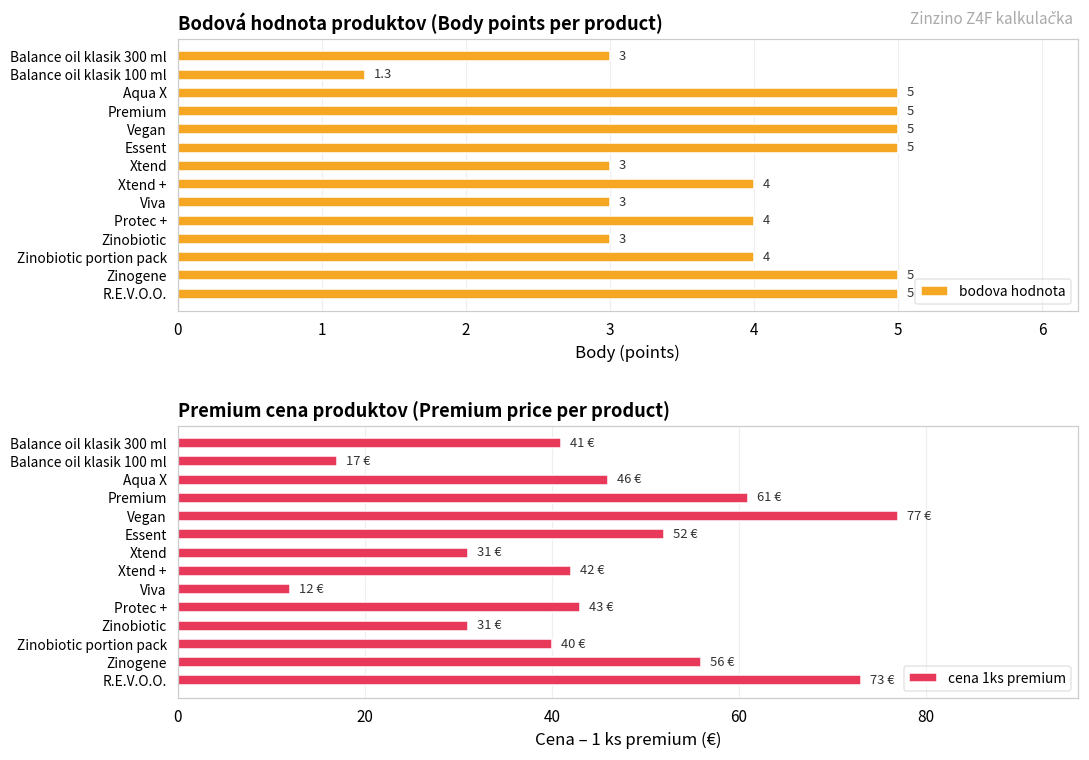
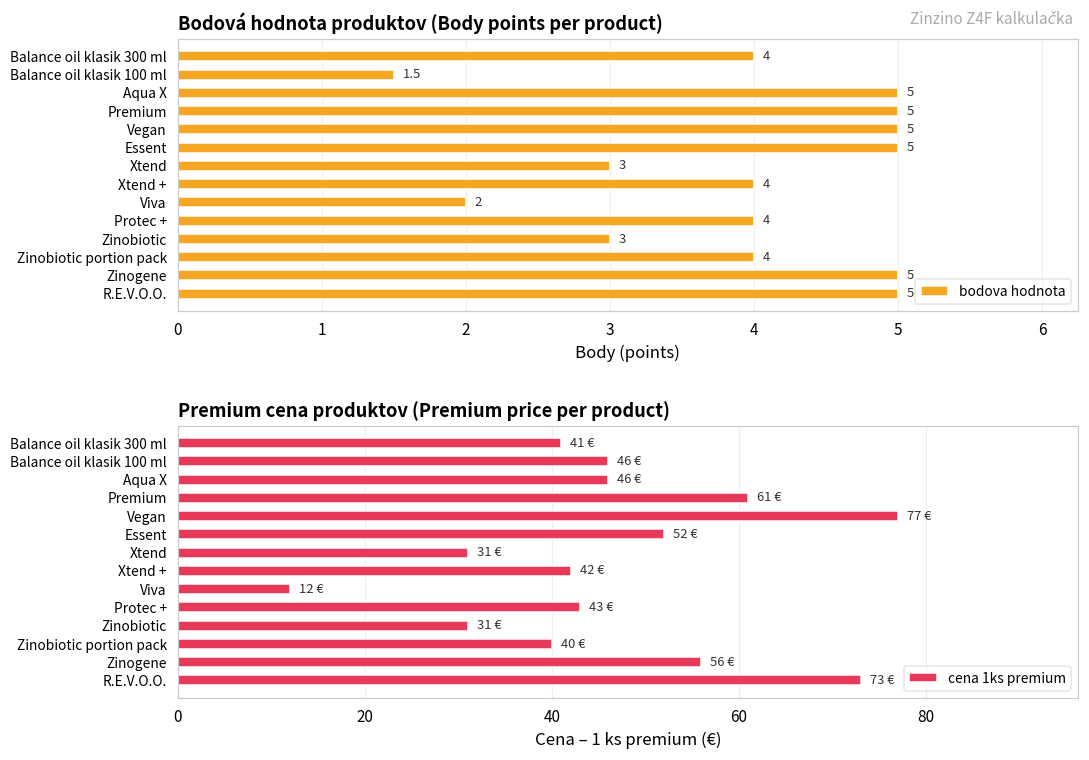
  {
    "Bodová hodnota produktov (Body points per product)": {
-     "Balance oil klasik 300 ml": 3,
-     "Balance oil klasik 100 ml": 1.3,
+     "Balance oil klasik 300 ml": 4,
+     "Balance oil klasik 100 ml": 1.5,
      "Aqua X": 5,
      "Premium": 5,
      "Vegan": 5,
      "Essent": 5,
      "Xtend": 3,
      "Xtend +": 4,
-     "Viva": 3,
+     "Viva": 2,
      "Protec +": 4,
      "Zinobiotic": 3,
      "Zinobiotic portion pack": 4,
      "Zinogene": 5,
      "R.E.V.O.O.": 5
    },
    "Premium cena produktov (Premium price per product)": {
      "Balance oil klasik 300 ml": 41,
-     "Balance oil klasik 100 ml": 17,
+     "Balance oil klasik 100 ml": 46,
      "Aqua X": 46,
      "Premium": 61,
      "Vegan": 77,
      "Essent": 52,
      "Xtend": 31,
      "Xtend +": 42,
      "Viva": 12,
      "Protec +": 43,
      "Zinobiotic": 31,
      "Zinobiotic portion pack": 40,
      "Zinogene": 56,
      "R.E.V.O.O.": 73
    }
  }
